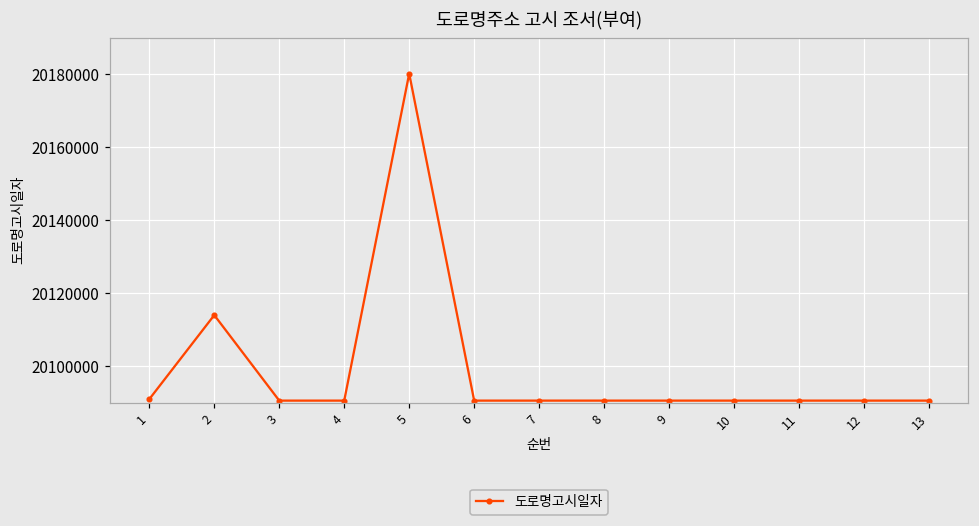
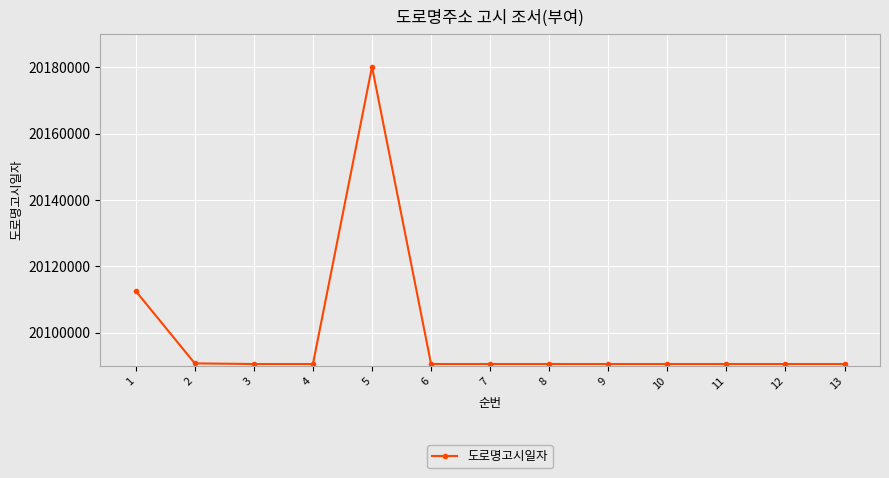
  {
-   "1": 20091000,
-   "2": 20114000,
+   "1": 20113000,
+   "2": 20091000,
    "3": 20091000,
    "4": 20091000,
    "5": 20180000,
    "6": 20091000,
    "7": 20091000,
    "8": 20091000,
    "9": 20091000,
    "10": 20091000,
    "11": 20091000,
    "12": 20091000,
    "13": 20091000
  }
